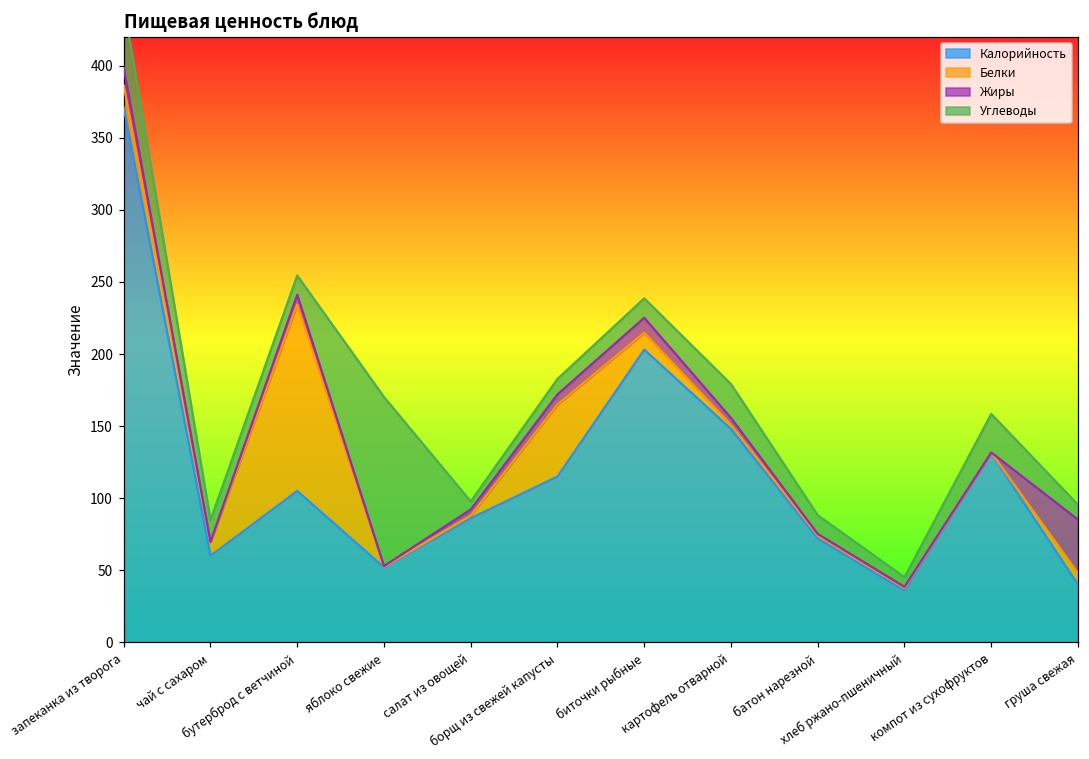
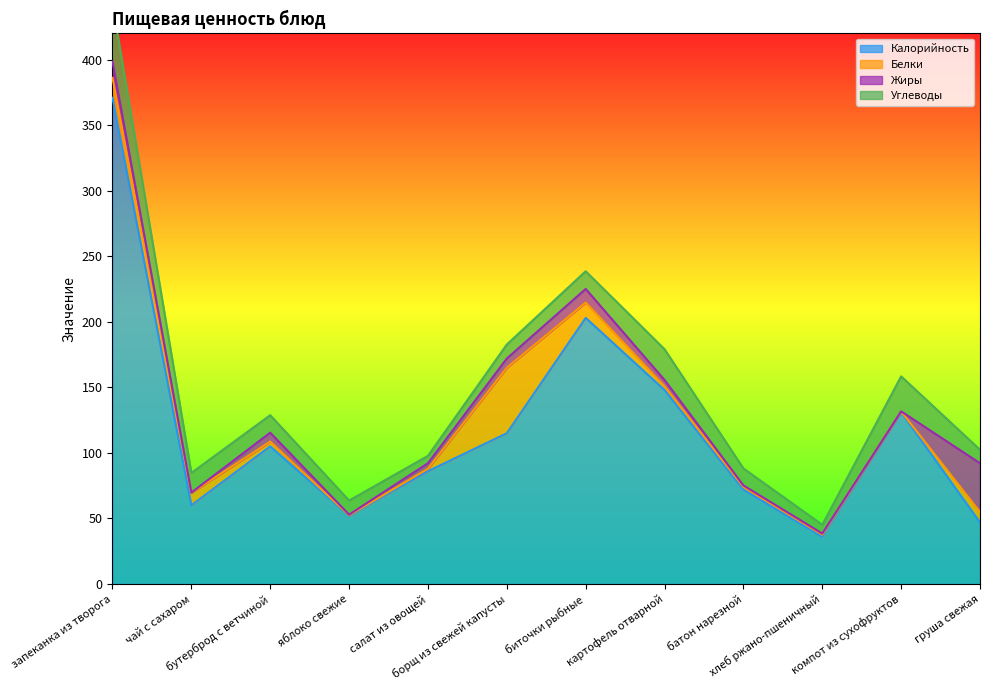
  {
    "Калорийность": {
      "запеканка из творога": 371,
      "чай с сахаром": 60,
      "бутерброд с ветчиной": 105,
      "борщ из свежей капусты": 115,
      "биточки рыбные": 203,
      "картофель отварной": 148,
      "батон нарезной": 72,
-     "груша свежая": 40
+     "груша свежая": 47
    },
    "Белки": {
      "запеканка из творога": 15,
-     "бутерброд с ветчиной": 129,
+     "бутерброд с ветчиной": 4,
      "борщ из свежей капусты": 50,
      "биточки рыбные": 12,
      "картофель отварной": 3,
      "груша свежая": 8
    },
    "Жиры": {
      "запеканка из творога": 12,
      "бутерброд с ветчиной": 7,
      "салат из овощей": 4,
      "борщ из свежей капусты": 7,
      "биточки рыбные": 10,
      "картофель отварной": 5,
      "груша свежая": 37
    },
    "Углеводы": {
      "чай с сахаром": 15,
      "бутерброд с ветчиной": 13,
-     "яблоко свежие": 117,
+     "яблоко свежие": 11,
      "салат из овощей": 6,
      "борщ из свежей капусты": 11,
      "биточки рыбные": 14,
      "картофель отварной": 24,
      "батон нарезной": 13,
      "хлеб ржано-пшеничный": 7,
      "компот из сухофруктов": 27,
      "груша свежая": 10
    }
  }
